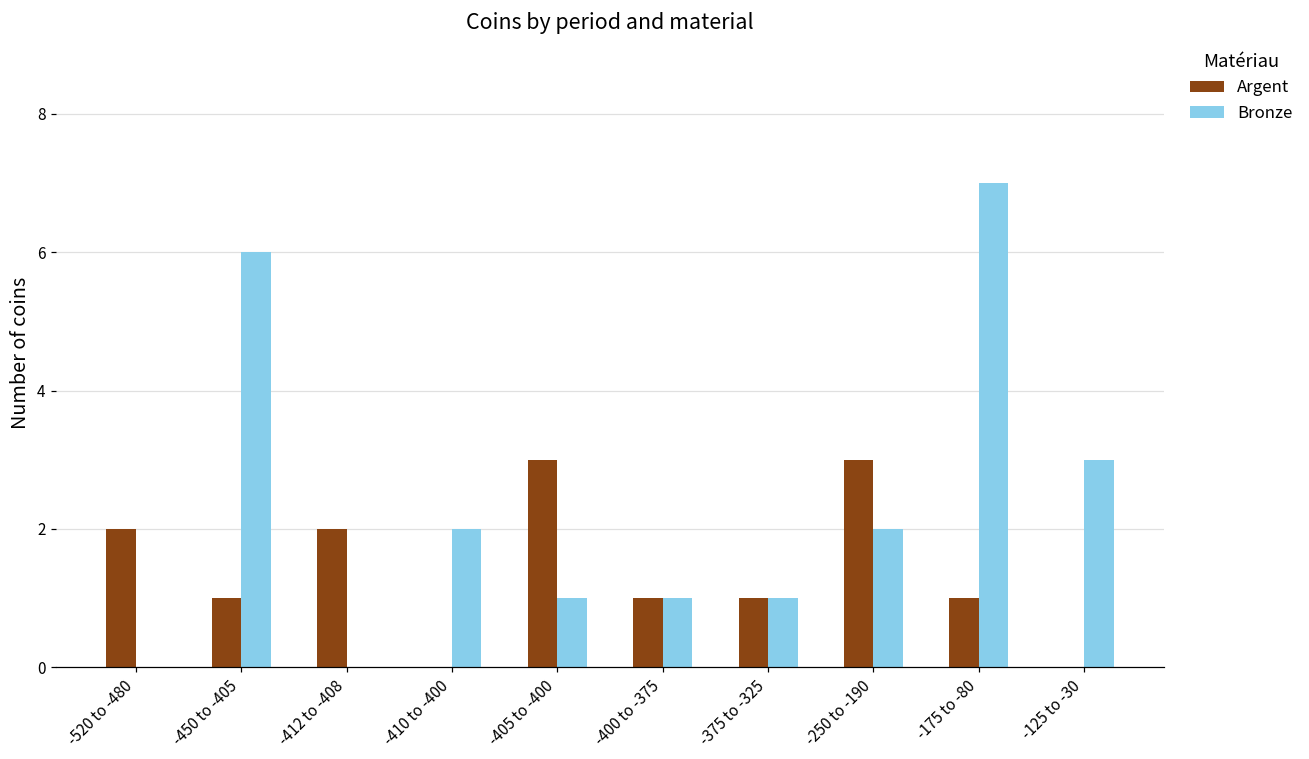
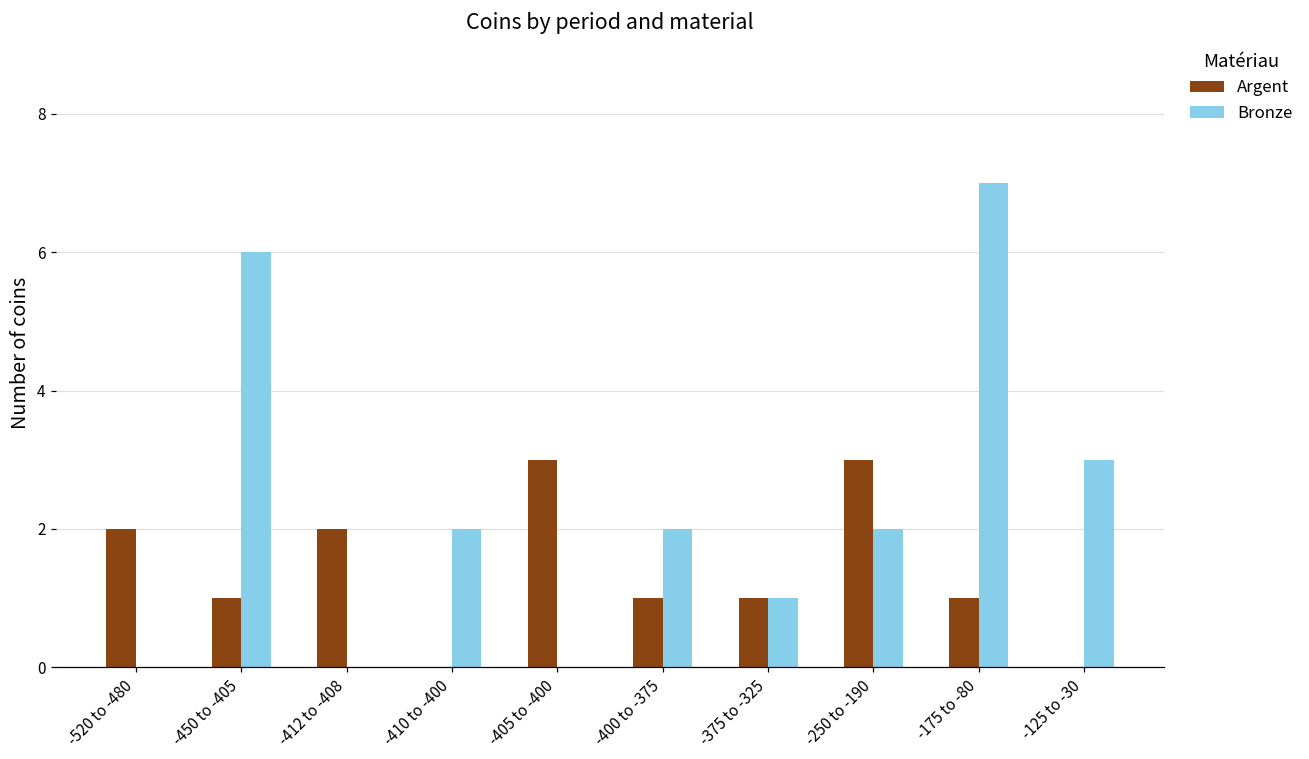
  {
    "Argent": {
      "-520 to -480": 2,
      "-450 to -405": 1,
      "-412 to -408": 2,
      "-410 to -400": 0,
      "-405 to -400": 3,
      "-400 to -375": 1,
      "-375 to -325": 1,
      "-250 to -190": 3,
      "-175 to -80": 1,
      "-125 to -30": 0
    },
    "Bronze": {
      "-520 to -480": 0,
      "-450 to -405": 6,
      "-412 to -408": 0,
      "-410 to -400": 2,
-     "-405 to -400": 1,
-     "-400 to -375": 1,
+     "-405 to -400": 0,
+     "-400 to -375": 2,
      "-375 to -325": 1,
      "-250 to -190": 2,
      "-175 to -80": 7,
      "-125 to -30": 3
    }
  }
